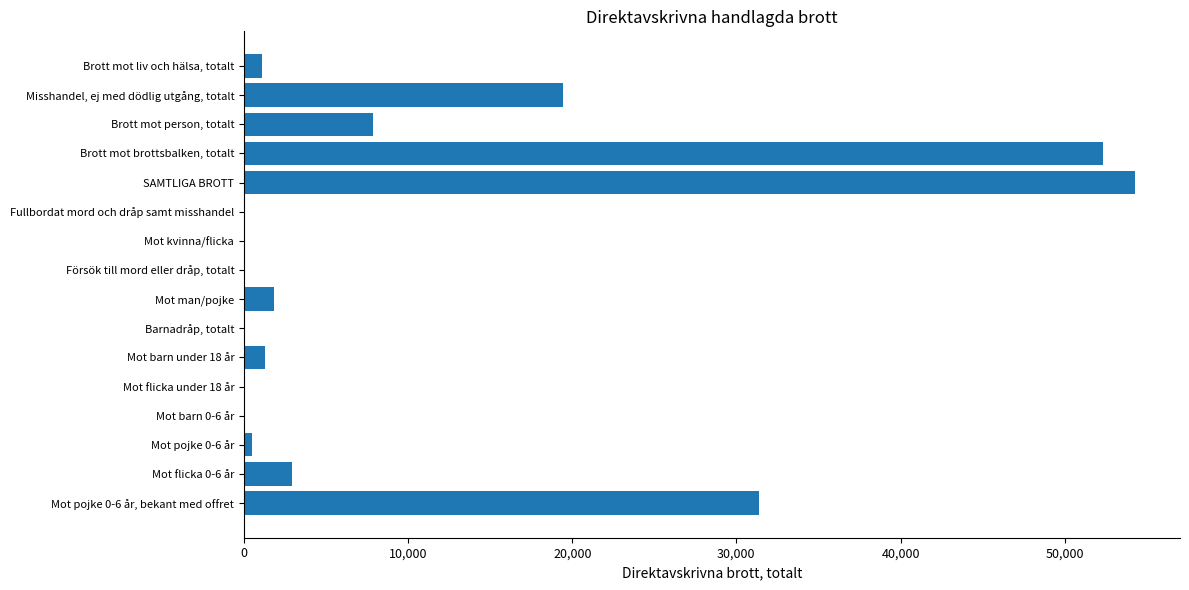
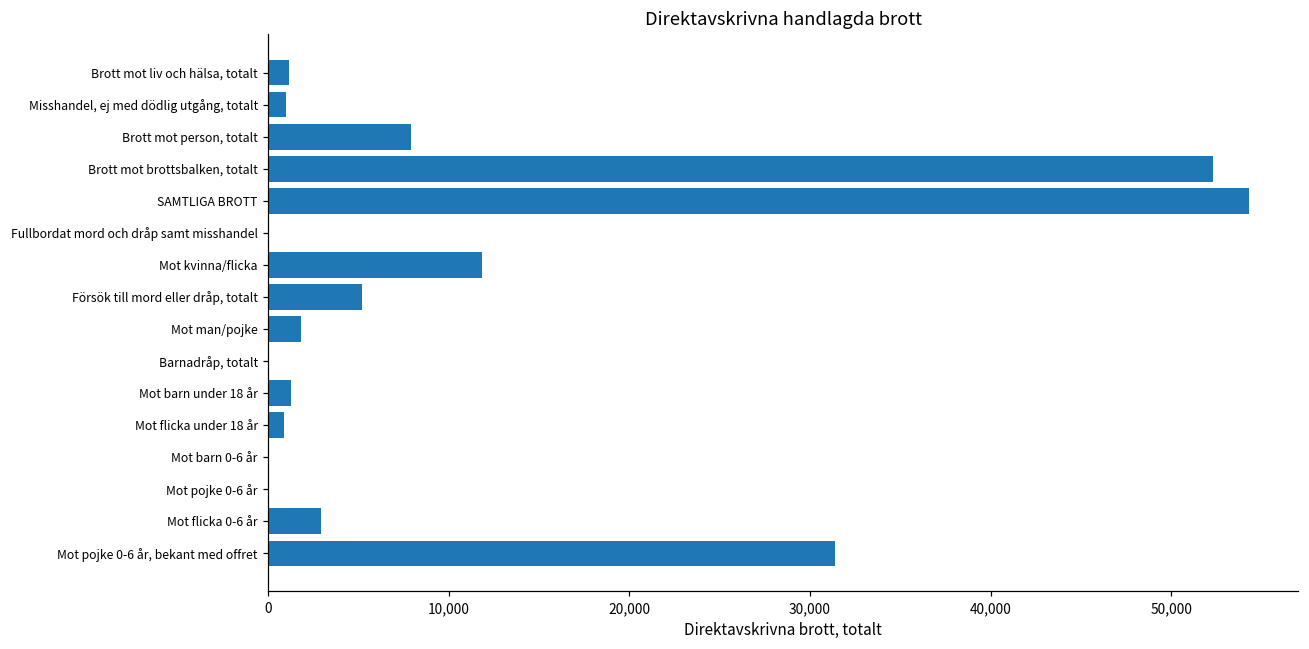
  {
    "Brott mot liv och hälsa, totalt": "1,100",
-   "Misshandel, ej med dödlig utgång, totalt": "19,400",
+   "Misshandel, ej med dödlig utgång, totalt": "1,000",
    "Brott mot person, totalt": "7,900",
    "Brott mot brottsbalken, totalt": "52,300",
    "SAMTLIGA BROTT": "54,300",
-   "Mot kvinna/flicka": "0",
-   "Försök till mord eller dråp, totalt": "0",
+   "Mot kvinna/flicka": "11,800",
+   "Försök till mord eller dråp, totalt": "5,200",
    "Mot man/pojke": "1,800",
    "Barnadråp, totalt": "0",
    "Mot barn under 18 år": "1,300",
-   "Mot flicka under 18 år": "0",
-   "Mot pojke 0-6 år": "500",
+   "Mot flicka under 18 år": "900",
+   "Mot pojke 0-6 år": "0",
    "Mot flicka 0-6 år": "2,900",
    "Mot pojke 0-6 år, bekant med offret": "31,400"
  }
